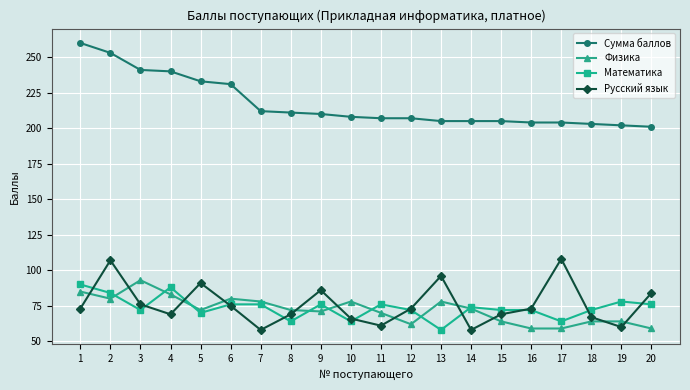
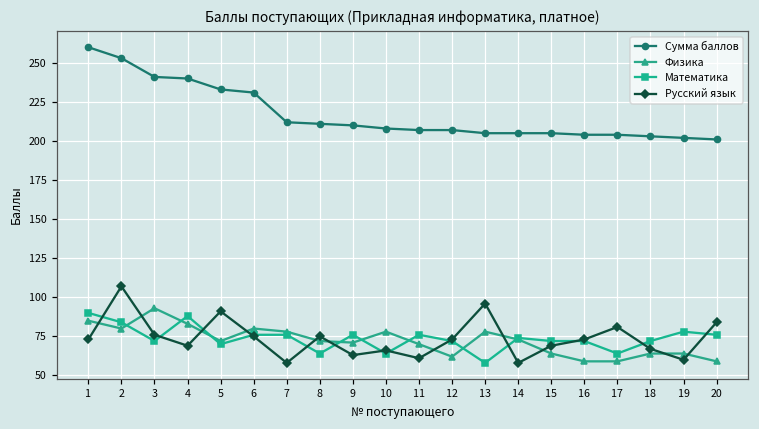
  {
    "Русский язык": {
      "1": 73,
      "2": 107,
      "3": 76,
      "4": 69,
      "5": 91,
      "7": 58,
-     "8": 69,
-     "9": 86,
+     "8": 75,
+     "9": 63,
      "10": 66,
      "11": 61,
      "13": 96,
      "14": 58,
      "15": 69,
-     "17": 108,
+     "17": 81,
      "18": 67,
      "19": 60,
      "20": 84
    }
  }
